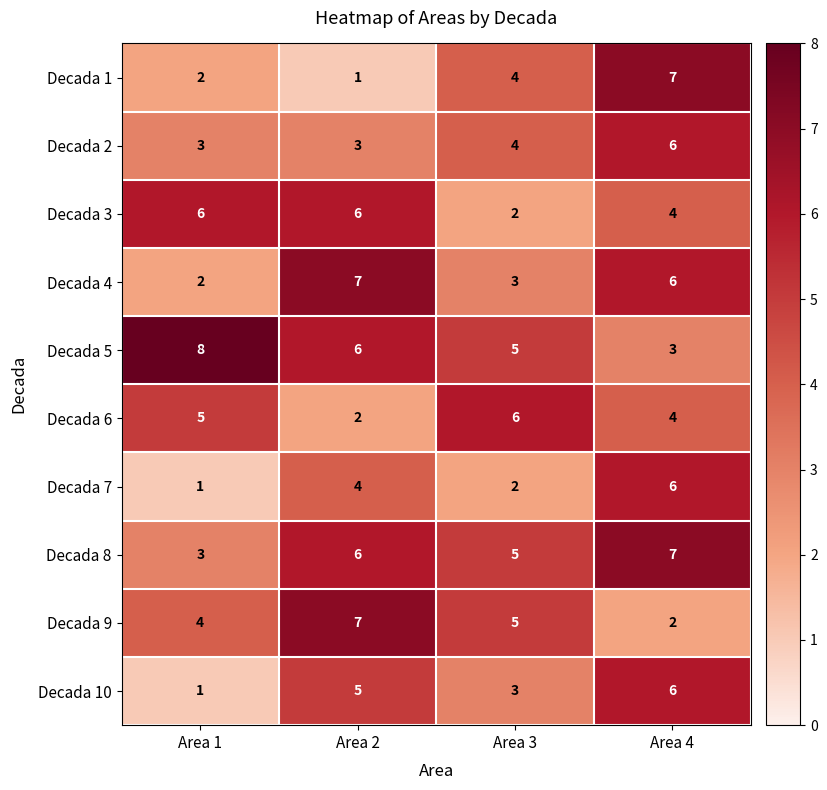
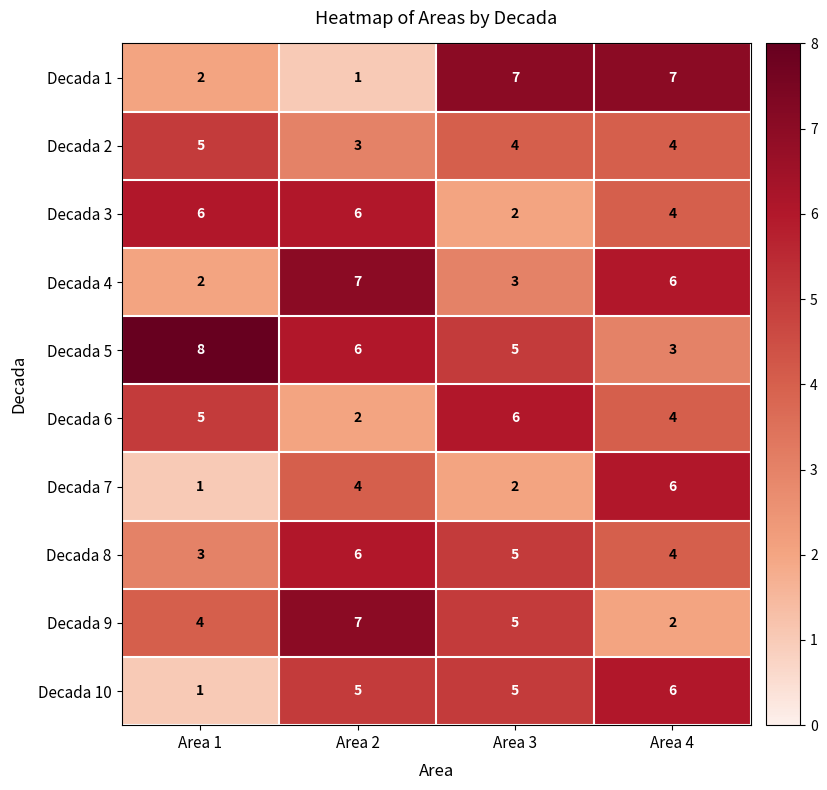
  {
    "Decada 1": {
      "Area 1": 2,
      "Area 2": 1,
-     "Area 3": 4,
+     "Area 3": 7,
      "Area 4": 7
    },
    "Decada 2": {
-     "Area 1": 3,
+     "Area 1": 5,
      "Area 2": 3,
      "Area 3": 4,
-     "Area 4": 6
+     "Area 4": 4
    },
    "Decada 3": {
      "Area 1": 6,
      "Area 2": 6,
      "Area 3": 2,
      "Area 4": 4
    },
    "Decada 4": {
      "Area 1": 2,
      "Area 2": 7,
      "Area 3": 3,
      "Area 4": 6
    },
    "Decada 5": {
      "Area 1": 8,
      "Area 2": 6,
      "Area 3": 5,
      "Area 4": 3
    },
    "Decada 6": {
      "Area 1": 5,
      "Area 2": 2,
      "Area 3": 6,
      "Area 4": 4
    },
    "Decada 7": {
      "Area 1": 1,
      "Area 2": 4,
      "Area 3": 2,
      "Area 4": 6
    },
    "Decada 8": {
      "Area 1": 3,
      "Area 2": 6,
      "Area 3": 5,
-     "Area 4": 7
+     "Area 4": 4
    },
    "Decada 9": {
      "Area 1": 4,
      "Area 2": 7,
      "Area 3": 5,
      "Area 4": 2
    },
    "Decada 10": {
      "Area 1": 1,
      "Area 2": 5,
-     "Area 3": 3,
+     "Area 3": 5,
      "Area 4": 6
    }
  }
